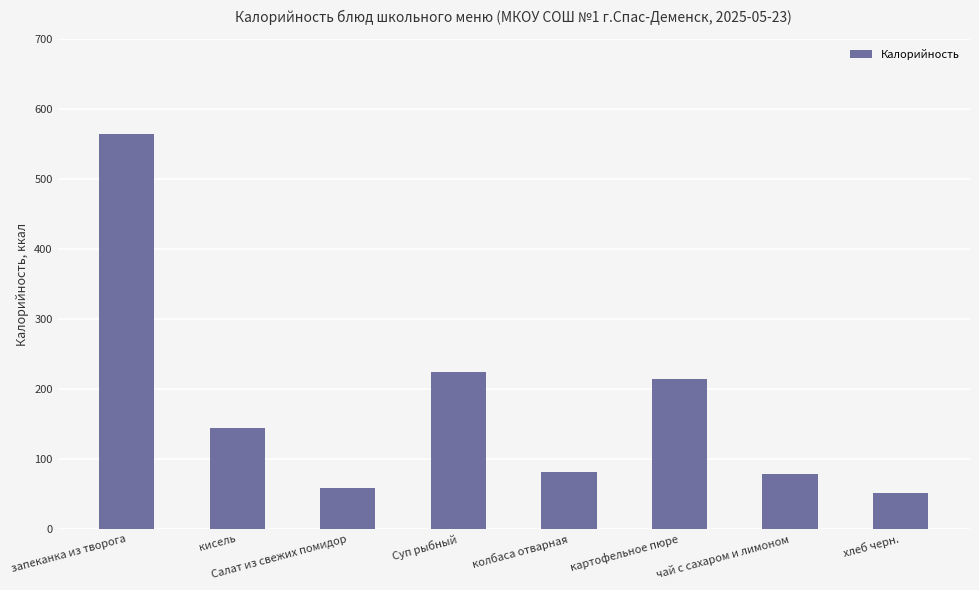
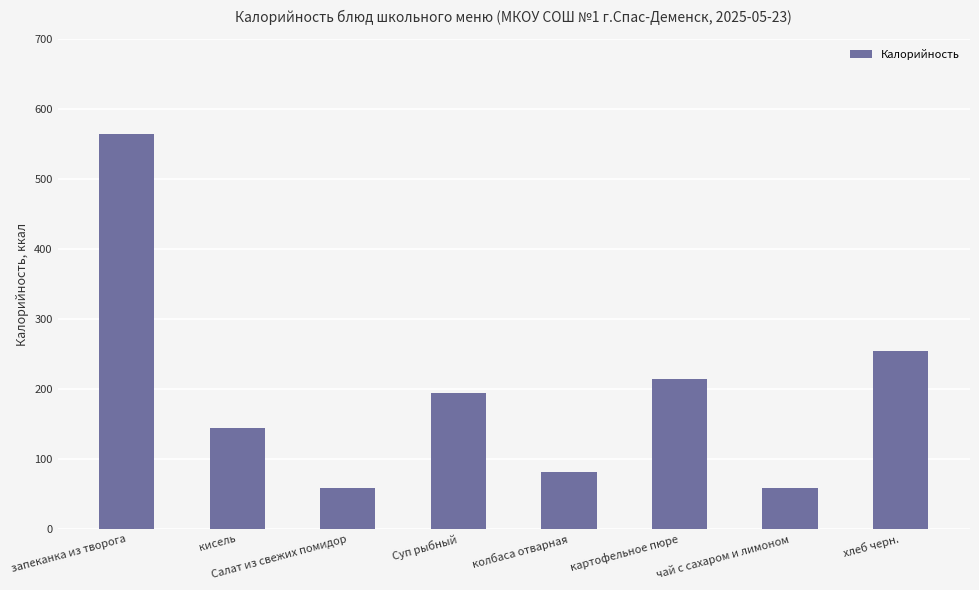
  {
    "запеканка из творога": 560,
    "кисель": 150,
    "Салат из свежих помидор": 60,
-   "Суп рыбный": 220,
+   "Суп рыбный": 200,
    "колбаса отварная": 80,
    "картофельное пюре": 210,
-   "чай с сахаром и лимоном": 80,
-   "хлеб черн.": 50
+   "чай с сахаром и лимоном": 60,
+   "хлеб черн.": 250
  }
